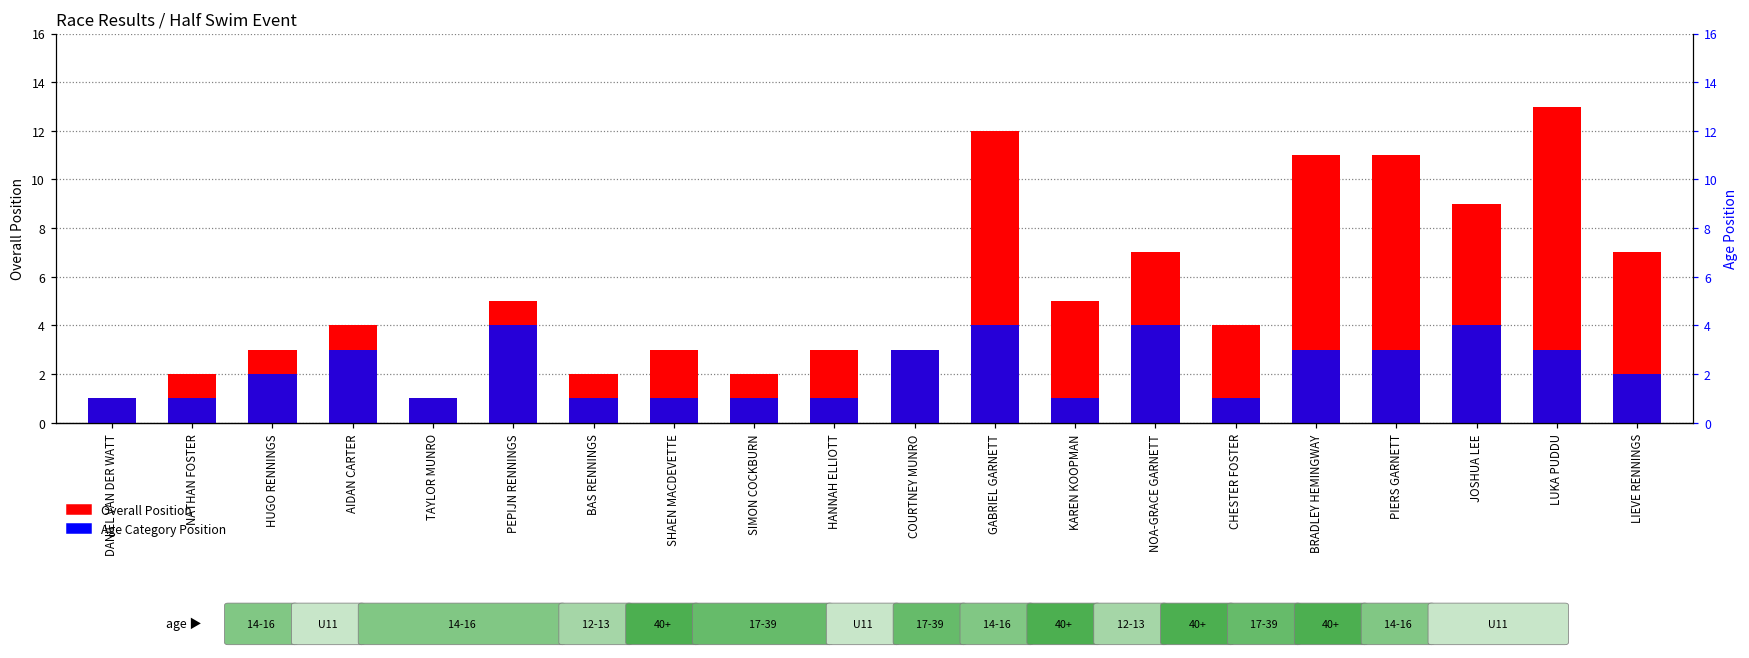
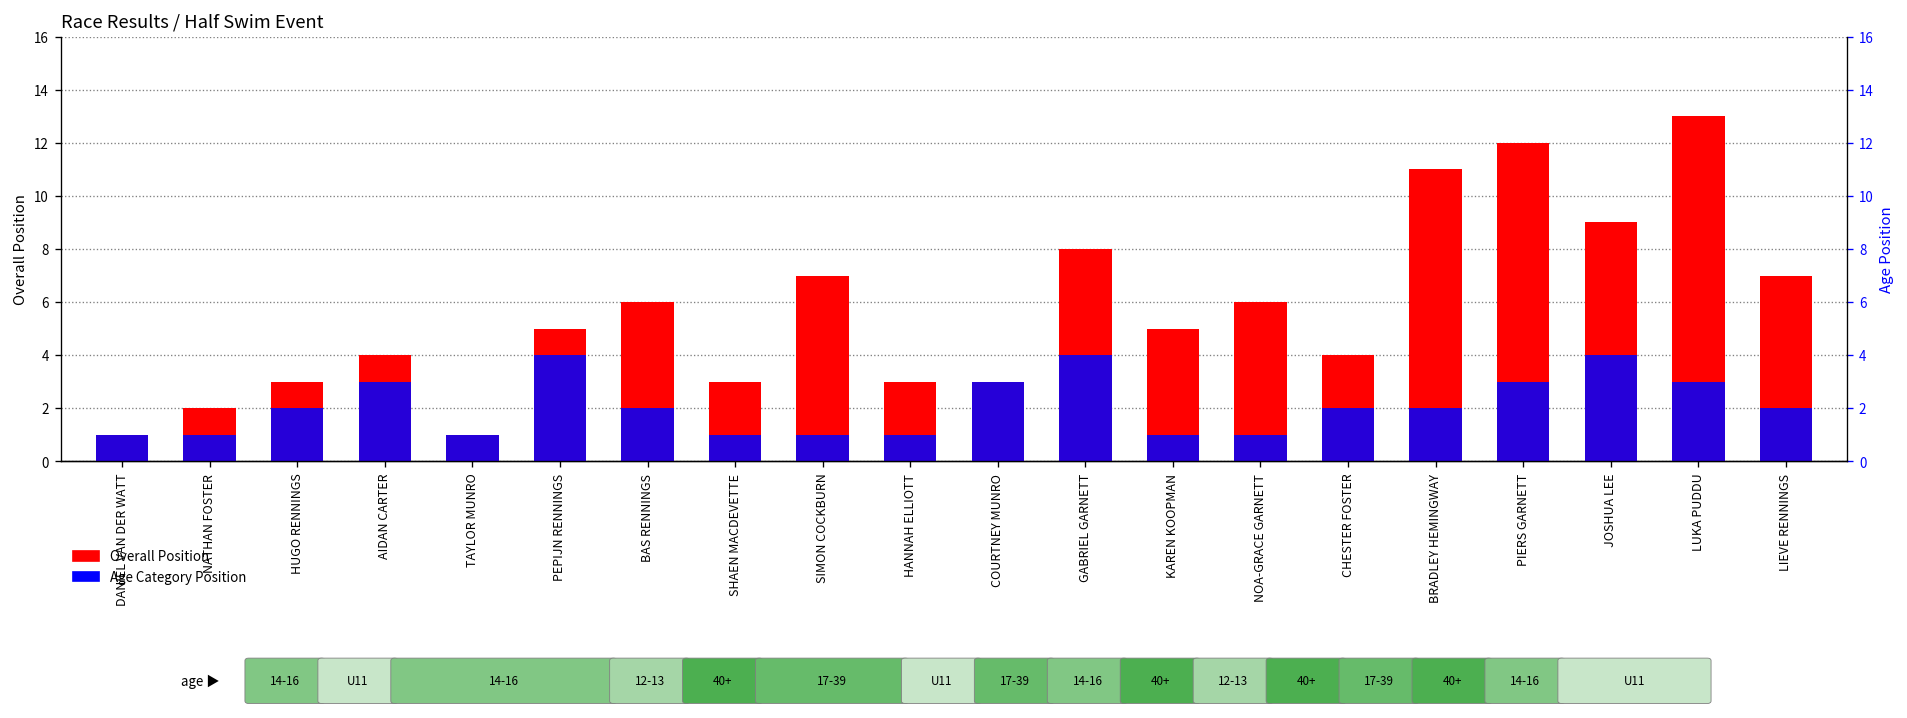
  {
    "Overall Position": {
      "DANIEL VAN DER WATT": 1,
      "NATHAN FOSTER": 2,
      "HUGO RENNINGS": 3,
      "AIDAN CARTER": 4,
      "TAYLOR MUNRO": 1,
      "PEPIJN RENNINGS": 5,
-     "BAS RENNINGS": 2,
+     "BAS RENNINGS": 6,
      "SHAEN MACDEVETTE": 3,
-     "SIMON COCKBURN": 2,
+     "SIMON COCKBURN": 7,
      "HANNAH ELLIOTT": 3,
      "COURTNEY MUNRO": 3,
-     "GABRIEL GARNETT": 12,
+     "GABRIEL GARNETT": 8,
      "KAREN KOOPMAN": 5,
-     "NOA-GRACE GARNETT": 7,
+     "NOA-GRACE GARNETT": 6,
      "CHESTER FOSTER": 4,
      "BRADLEY HEMINGWAY": 11,
-     "PIERS GARNETT": 11,
+     "PIERS GARNETT": 12,
      "JOSHUA LEE": 9,
      "LUKA PUDDU": 13,
      "LIEVE RENNINGS": 7
    },
    "Age Category Position": {
      "DANIEL VAN DER WATT": 1,
      "TAYLOR MUNRO": 1,
-     "BAS RENNINGS": 1,
+     "BAS RENNINGS": 2,
      "COURTNEY MUNRO": 3,
-     "NOA-GRACE GARNETT": 4,
-     "CHESTER FOSTER": 1,
-     "BRADLEY HEMINGWAY": 3
+     "NOA-GRACE GARNETT": 1,
+     "CHESTER FOSTER": 2,
+     "BRADLEY HEMINGWAY": 2
    }
  }
